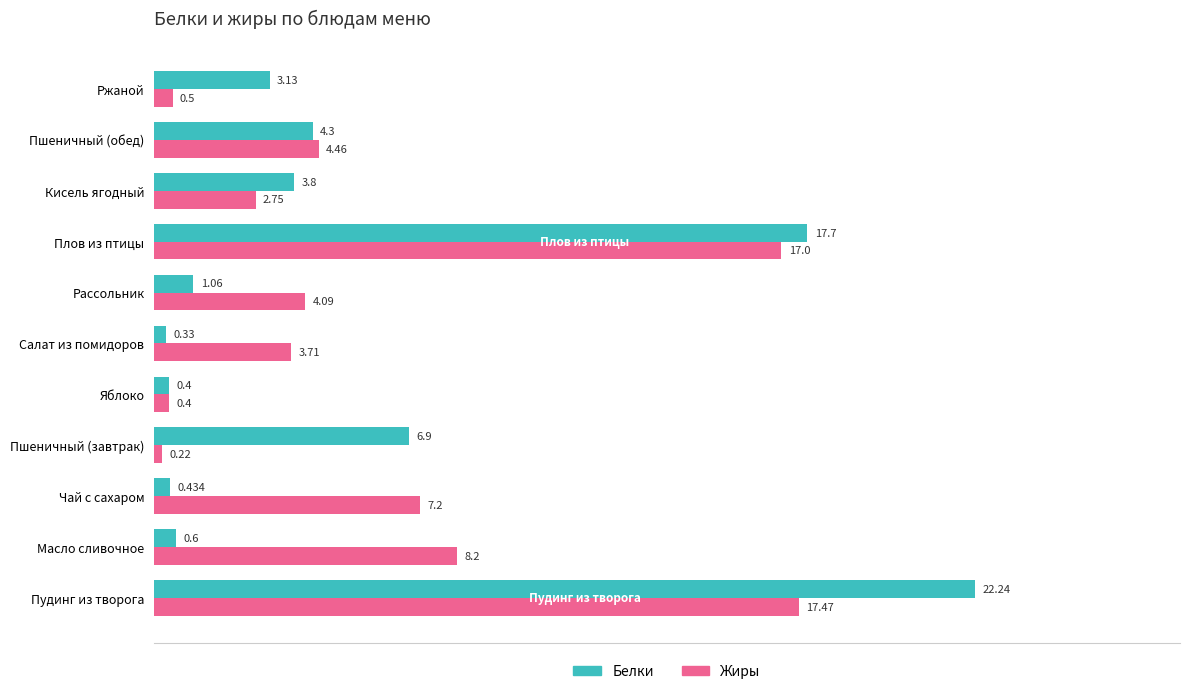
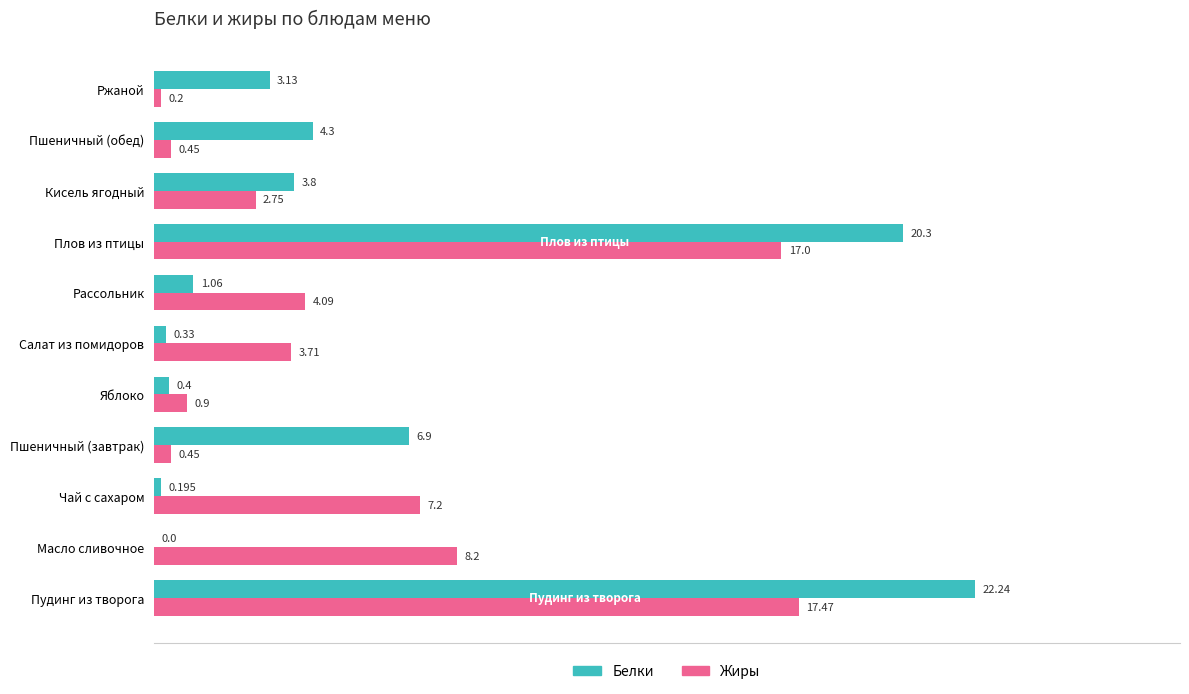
  {
    "Белки": {
      "Ржаной": 3.13,
      "Пшеничный (обед)": 4.3,
      "Кисель ягодный": 3.8,
-     "Плов из птицы": 17.7,
+     "Плов из птицы": 20.3,
      "Рассольник": 1.06,
      "Салат из помидоров": 0.33,
      "Яблоко": 0.4,
      "Пшеничный (завтрак)": 6.9,
-     "Чай с сахаром": 0.434,
-     "Масло сливочное": 0.6,
+     "Чай с сахаром": 0.195,
+     "Масло сливочное": 0.0,
      "Пудинг из творога": 22.24
    },
    "Жиры": {
-     "Ржаной": 0.5,
-     "Пшеничный (обед)": 4.46,
+     "Ржаной": 0.2,
+     "Пшеничный (обед)": 0.45,
      "Кисель ягодный": 2.75,
      "Плов из птицы": 17.0,
      "Рассольник": 4.09,
      "Салат из помидоров": 3.71,
-     "Яблоко": 0.4,
-     "Пшеничный (завтрак)": 0.22,
+     "Яблоко": 0.9,
+     "Пшеничный (завтрак)": 0.45,
      "Чай с сахаром": 7.2,
      "Масло сливочное": 8.2,
      "Пудинг из творога": 17.47
    }
  }
